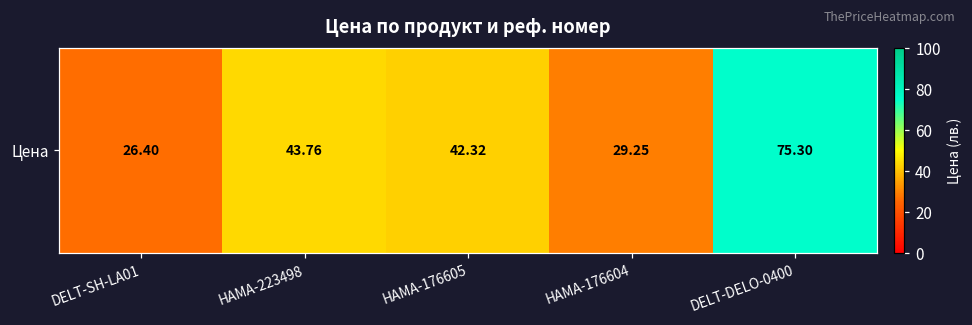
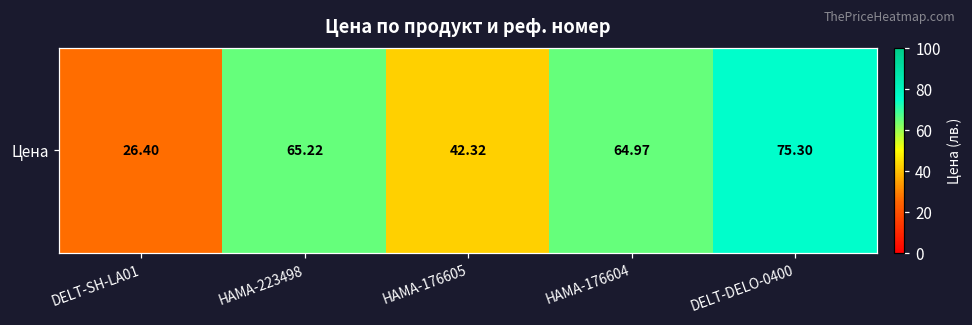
  {
    "Цена": {
      "DELT-SH-LA01": 26.40,
-     "HAMA-223498": 43.76,
+     "HAMA-223498": 65.22,
      "HAMA-176605": 42.32,
-     "HAMA-176604": 29.25,
+     "HAMA-176604": 64.97,
      "DELT-DELO-0400": 75.30
    }
  }
